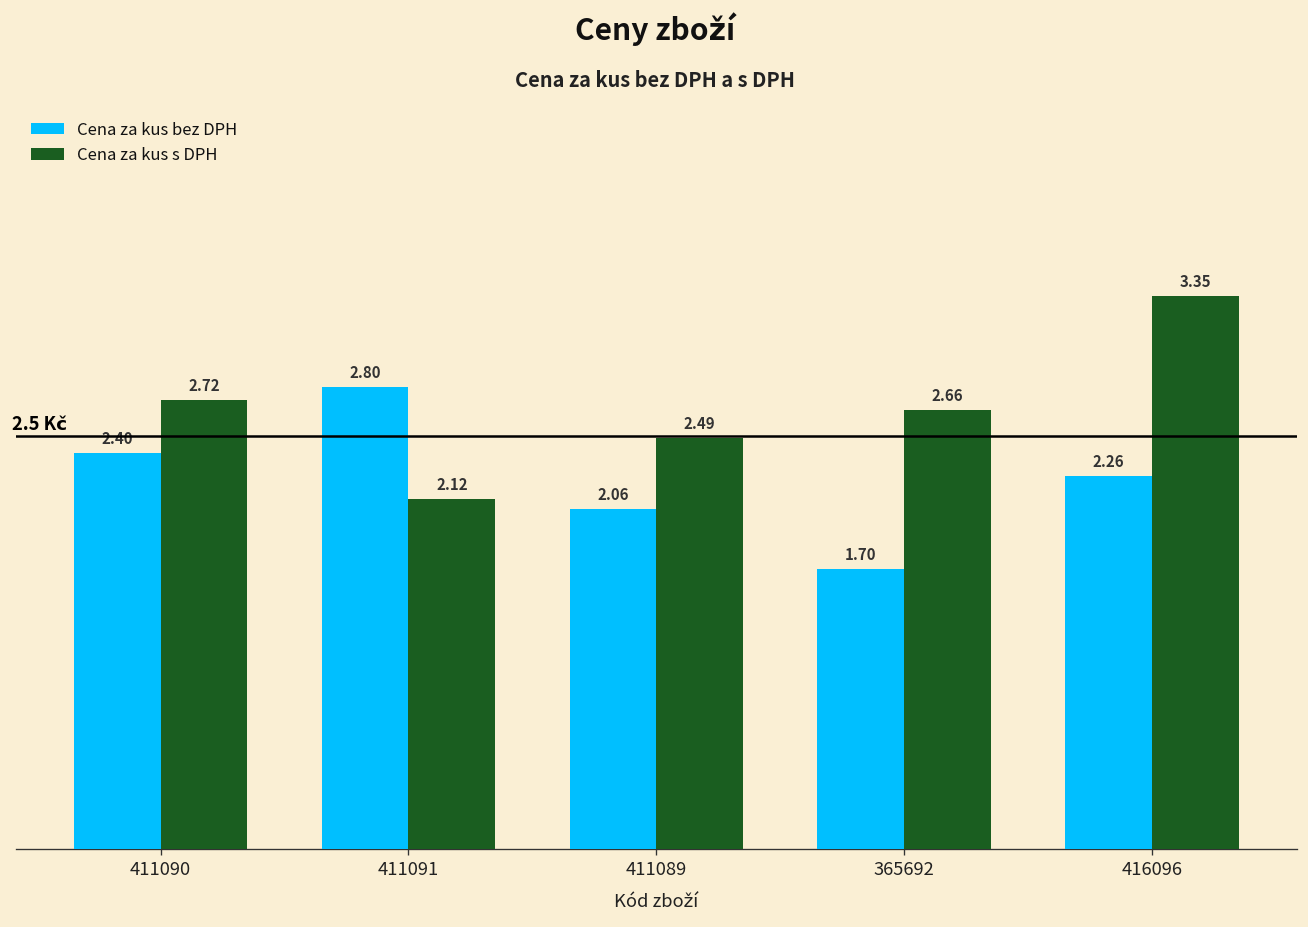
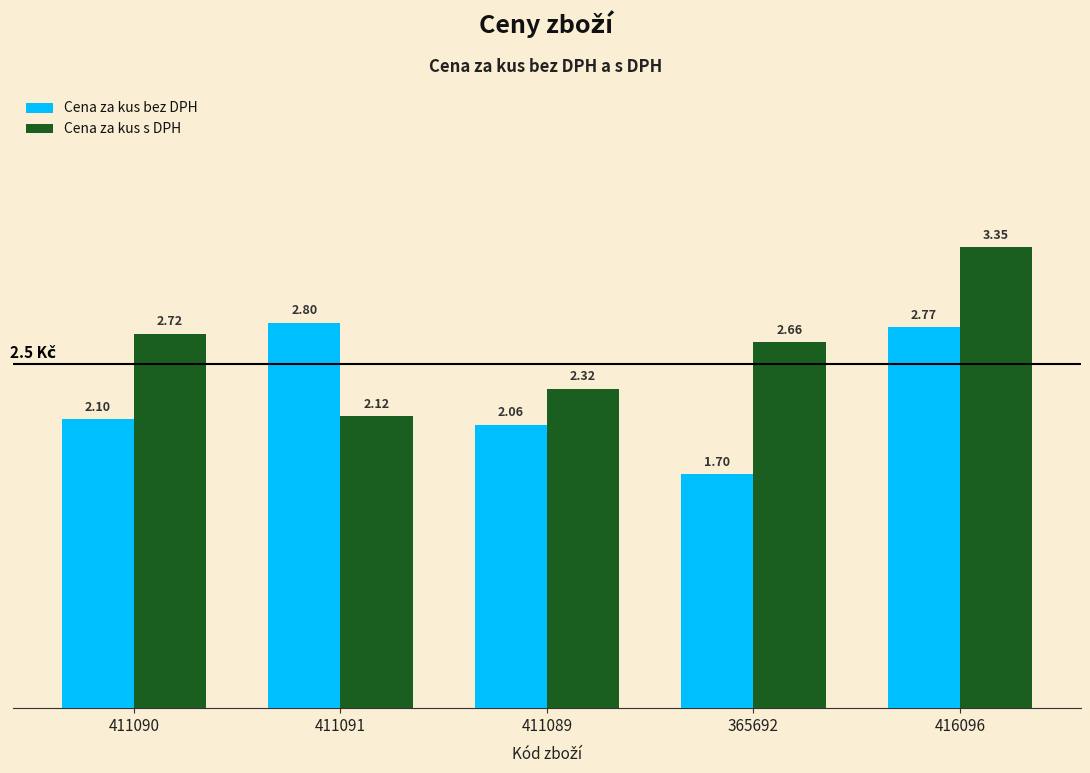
  {
    "Cena za kus bez DPH": {
-     "411090": 2.40,
+     "411090": 2.10,
      "411091": 2.80,
      "411089": 2.06,
      "365692": 1.70,
-     "416096": 2.26
+     "416096": 2.77
    },
    "Cena za kus s DPH": {
      "411090": 2.72,
      "411091": 2.12,
-     "411089": 2.49,
+     "411089": 2.32,
      "365692": 2.66,
      "416096": 3.35
    }
  }
